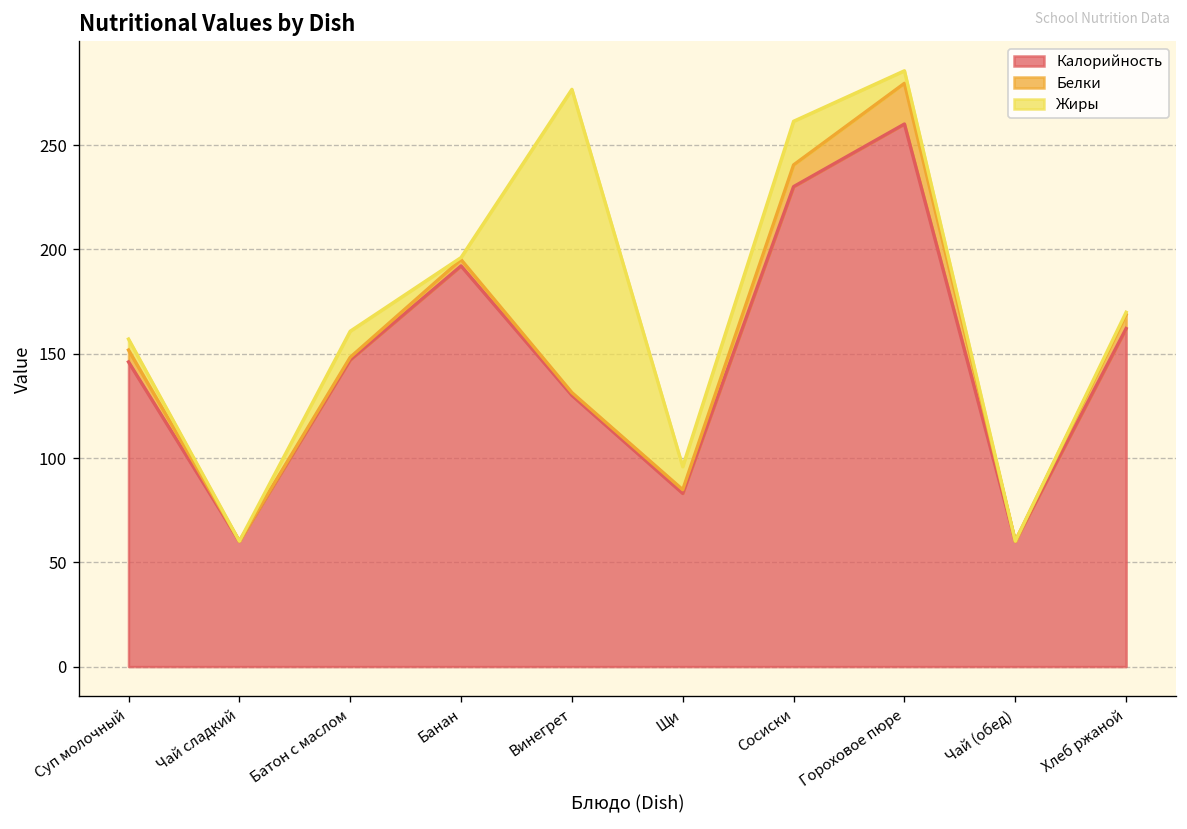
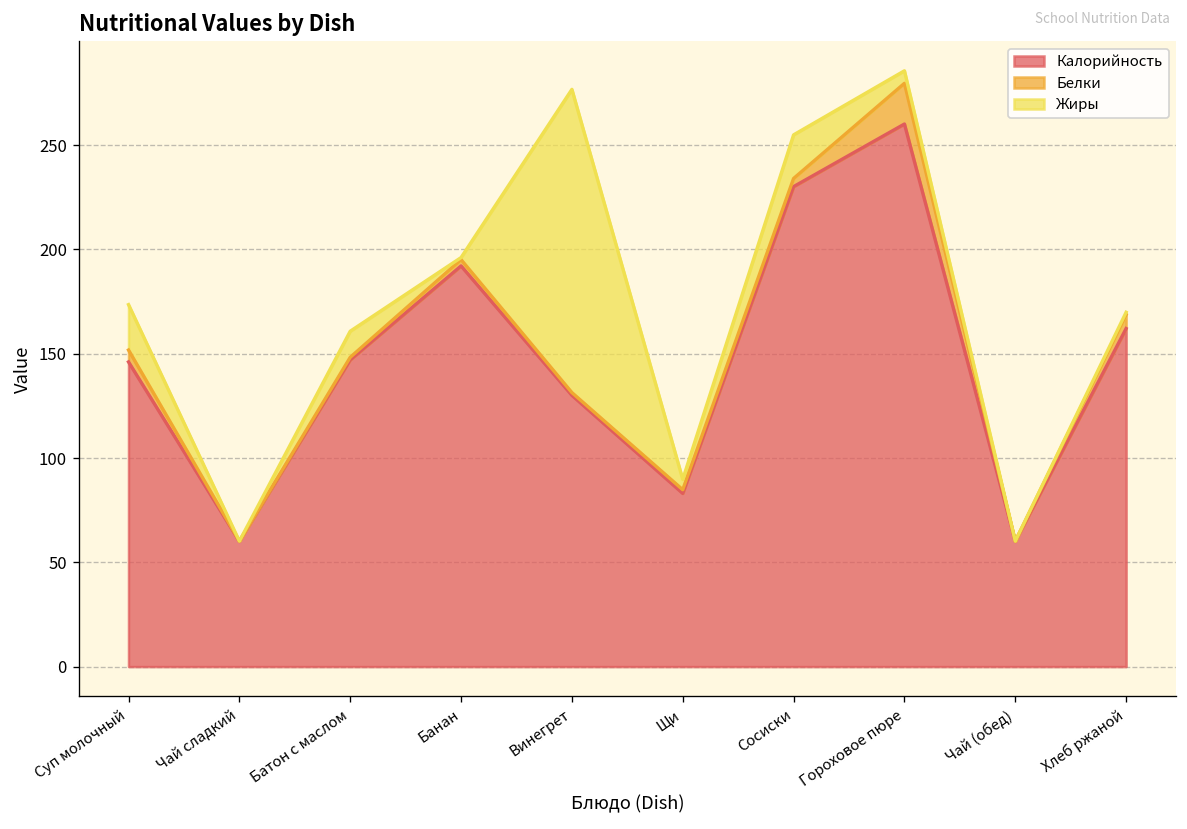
  {
    "Калорийность": {
      "Суп молочный": 146,
      "Банан": 192,
      "Щи": 83,
      "Сосиски": 230,
      "Гороховое пюре": 260,
      "Хлеб ржаной": 162
    },
    "Белки": {
      "Суп молочный": 6,
      "Щи": 2,
-     "Сосиски": 10,
+     "Сосиски": 4,
      "Гороховое пюре": 20
    },
    "Жиры": {
-     "Суп молочный": 5,
+     "Суп молочный": 22,
      "Батон с маслом": 13,
      "Винегрет": 145,
-     "Щи": 11,
+     "Щи": 5,
      "Сосиски": 21,
      "Гороховое пюре": 6
    }
  }
